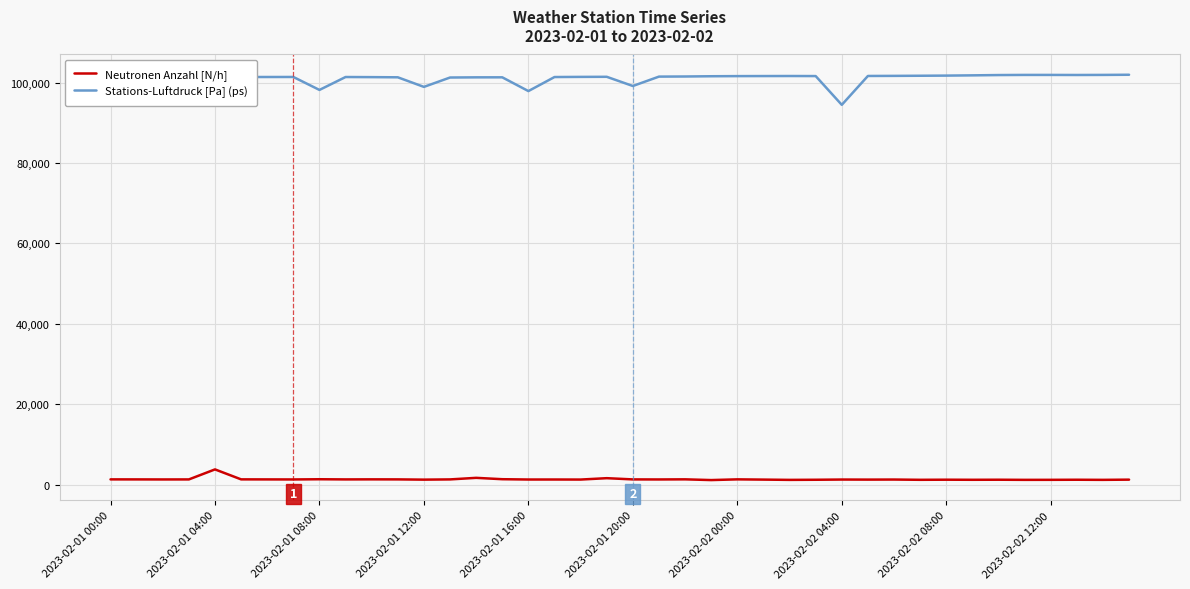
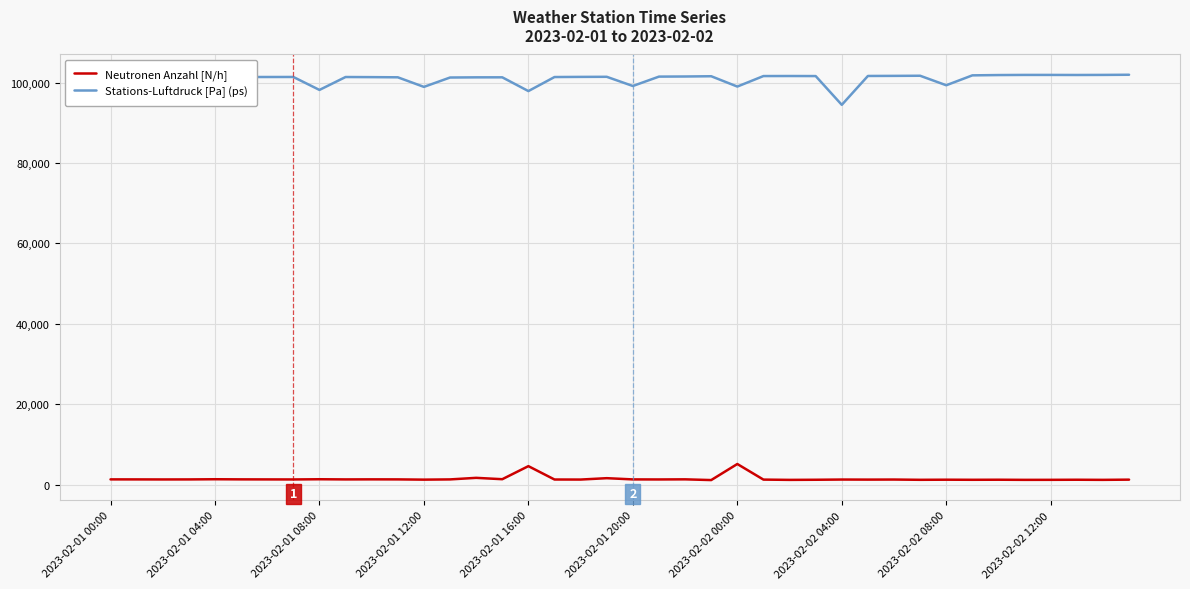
  {
    "Neutronen Anzahl [N/h]": {
      "2023-02-01 00:00": "1,000",
-     "2023-02-01 04:00": "4,000",
+     "2023-02-01 04:00": "1,000",
      "2023-02-01 08:00": "1,000",
      "2023-02-01 12:00": "1,000",
-     "2023-02-01 16:00": "1,000",
-     "2023-02-02 00:00": "1,000",
+     "2023-02-01 16:00": "5,000",
+     "2023-02-02 00:00": "5,000",
      "2023-02-02 04:00": "1,000",
      "2023-02-02 08:00": "1,000",
      "2023-02-02 12:00": "1,000"
    },
    "Stations-Luftdruck [Pa] (ps)": {
      "2023-02-01 08:00": "98,000",
      "2023-02-01 12:00": "99,000",
      "2023-02-01 16:00": "98,000",
      "2023-02-01 20:00": "99,000",
-     "2023-02-02 00:00": "102,000",
+     "2023-02-02 00:00": "99,000",
      "2023-02-02 04:00": "95,000",
-     "2023-02-02 08:00": "102,000",
+     "2023-02-02 08:00": "99,000",
      "2023-02-02 12:00": "102,000"
    }
  }
